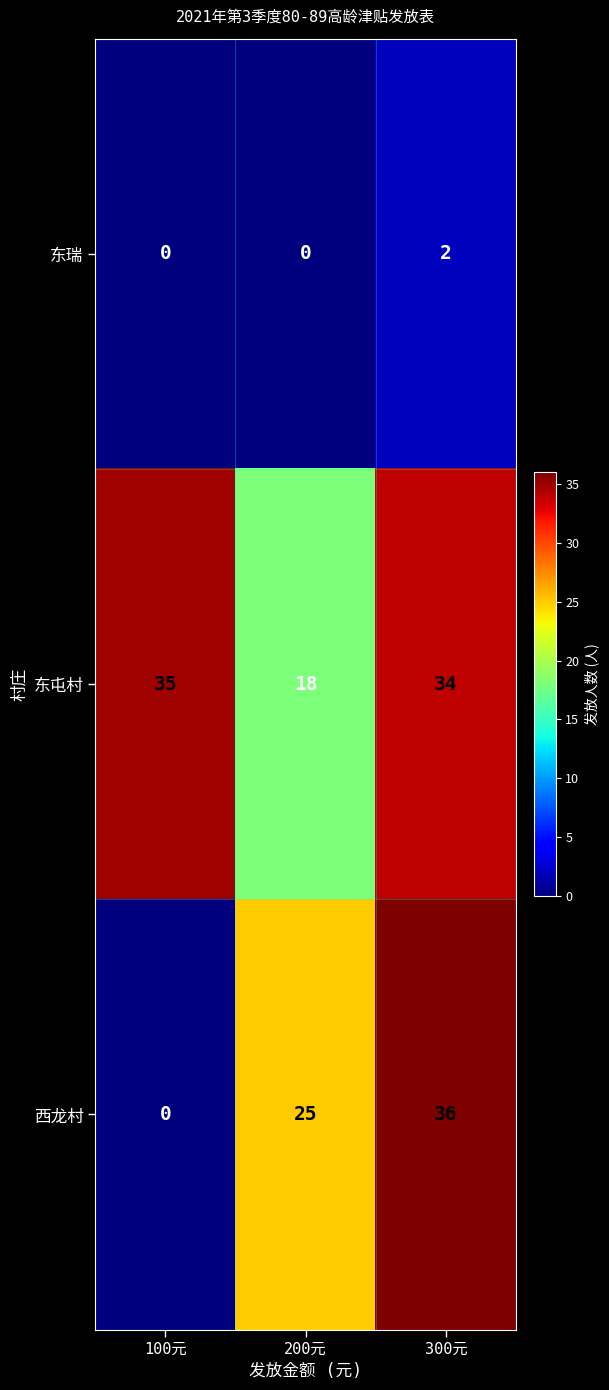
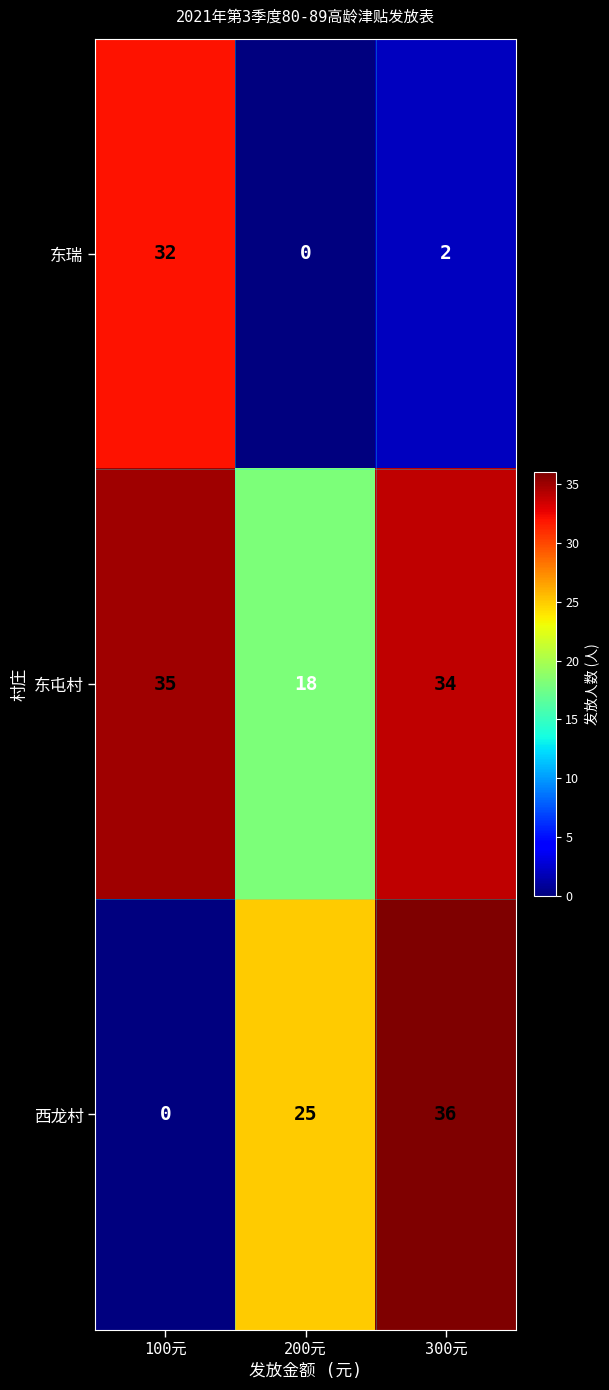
  {
    "东瑞": {
-     "100元": 0,
+     "100元": 32,
      "200元": 0,
      "300元": 2
    },
    "东屯村": {
      "100元": 35,
      "200元": 18,
      "300元": 34
    },
    "西龙村": {
      "100元": 0,
      "200元": 25,
      "300元": 36
    }
  }
